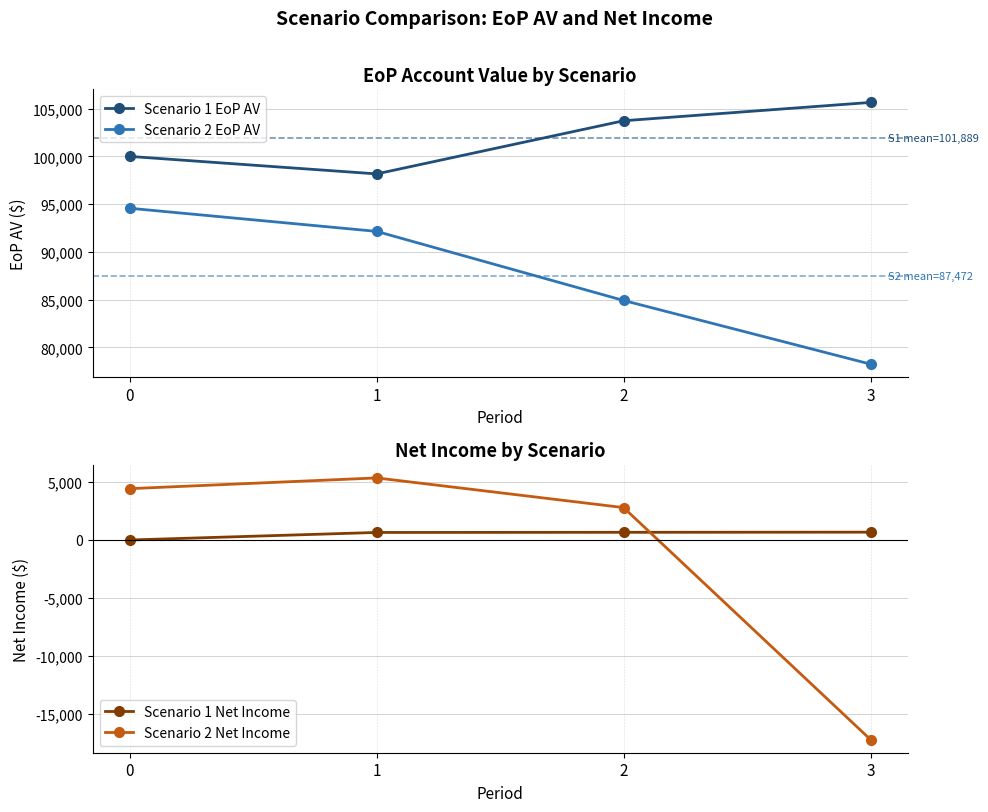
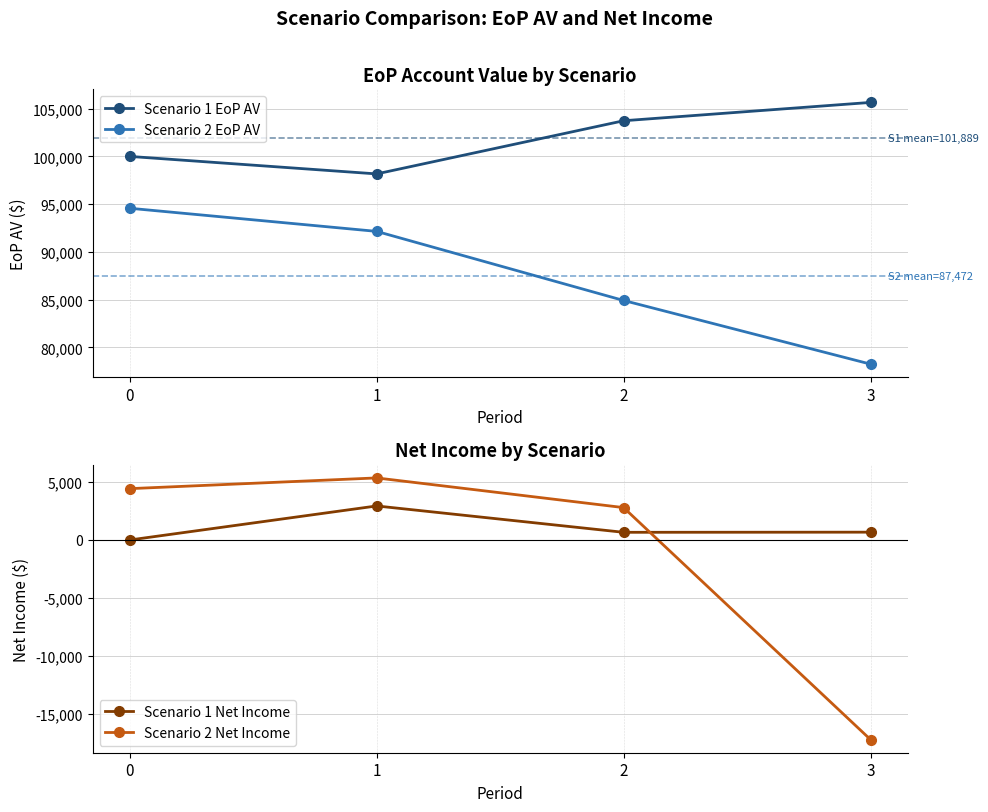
  {
    "EoP Account Value by Scenario": {
      "Scenario 1 EoP AV": {
        "0": "100,000",
        "1": "98,000",
        "2": "104,000",
        "3": "106,000"
      },
      "Scenario 2 EoP AV": {
        "0": "95,000",
        "1": "92,000",
        "2": "85,000",
        "3": "78,000"
      }
    },
    "Net Income by Scenario": {
      "Scenario 1 Net Income": {
        "0": "0",
-       "1": "700",
+       "1": "2,900",
        "2": "700",
        "3": "700"
      },
      "Scenario 2 Net Income": {
        "0": "4,400",
        "1": "5,400",
        "2": "2,800",
        "3": "-17,200"
      }
    }
  }
